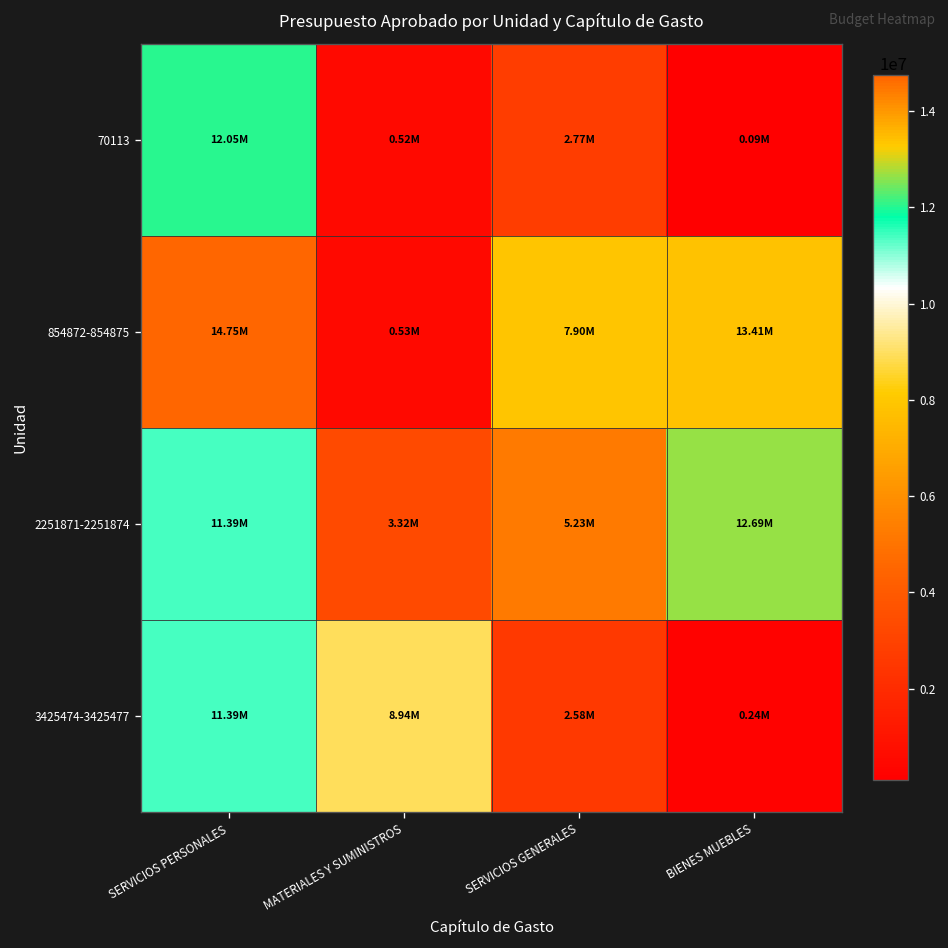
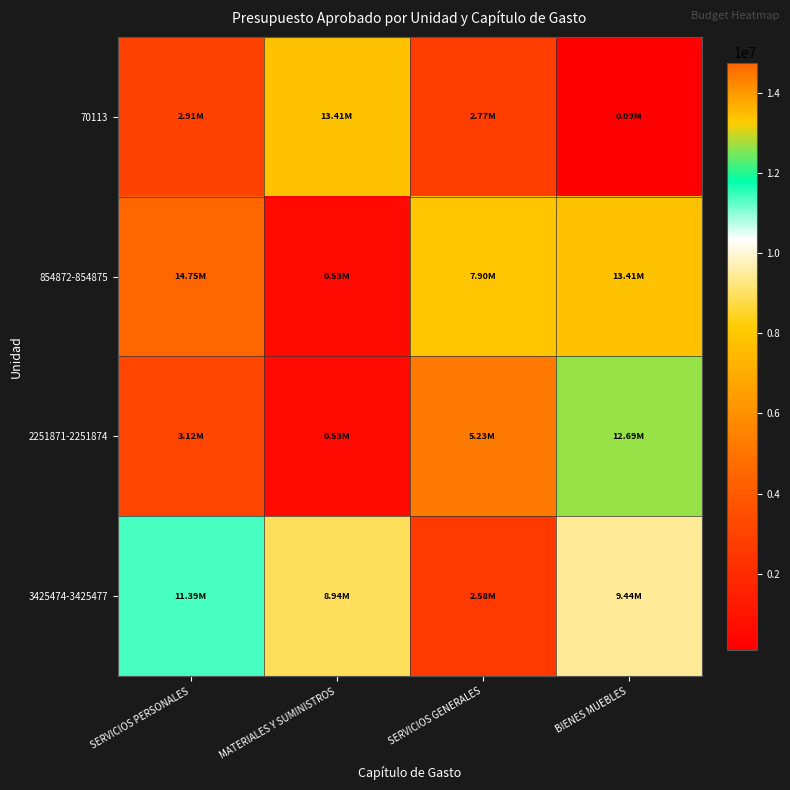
  {
    "70113": {
-     "SERVICIOS PERSONALES": "12.05M",
-     "MATERIALES Y SUMINISTROS": "0.52M",
+     "SERVICIOS PERSONALES": "2.91M",
+     "MATERIALES Y SUMINISTROS": "13.41M",
      "SERVICIOS GENERALES": "2.77M",
      "BIENES MUEBLES": "0.09M"
    },
    "854872-854875": {
      "SERVICIOS PERSONALES": "14.75M",
      "MATERIALES Y SUMINISTROS": "0.53M",
      "SERVICIOS GENERALES": "7.90M",
      "BIENES MUEBLES": "13.41M"
    },
    "2251871-2251874": {
-     "SERVICIOS PERSONALES": "11.39M",
-     "MATERIALES Y SUMINISTROS": "3.32M",
+     "SERVICIOS PERSONALES": "3.12M",
+     "MATERIALES Y SUMINISTROS": "0.53M",
      "SERVICIOS GENERALES": "5.23M",
      "BIENES MUEBLES": "12.69M"
    },
    "3425474-3425477": {
      "SERVICIOS PERSONALES": "11.39M",
      "MATERIALES Y SUMINISTROS": "8.94M",
      "SERVICIOS GENERALES": "2.58M",
-     "BIENES MUEBLES": "0.24M"
+     "BIENES MUEBLES": "9.44M"
    }
  }
